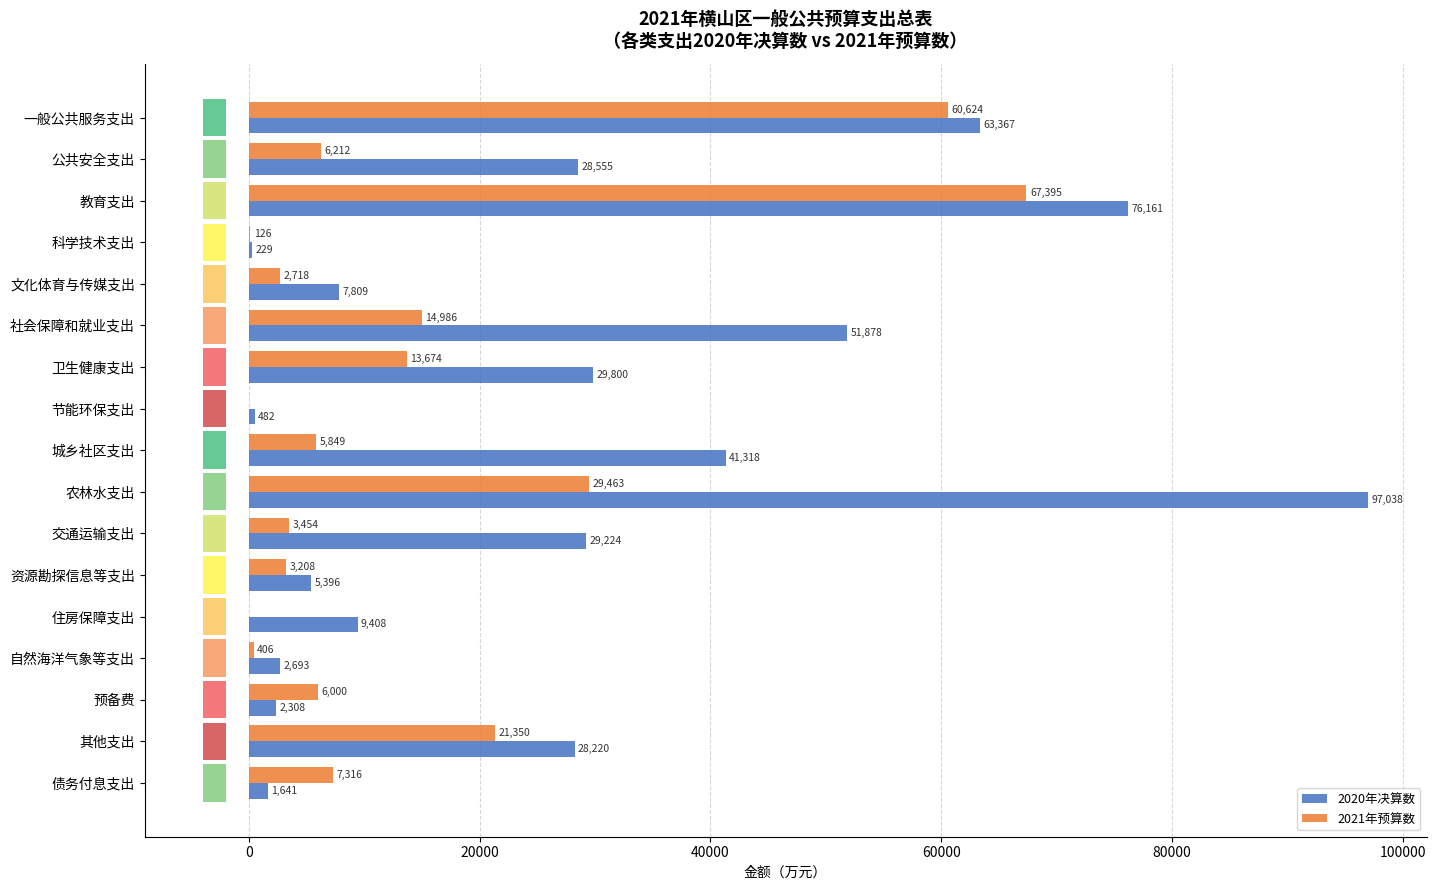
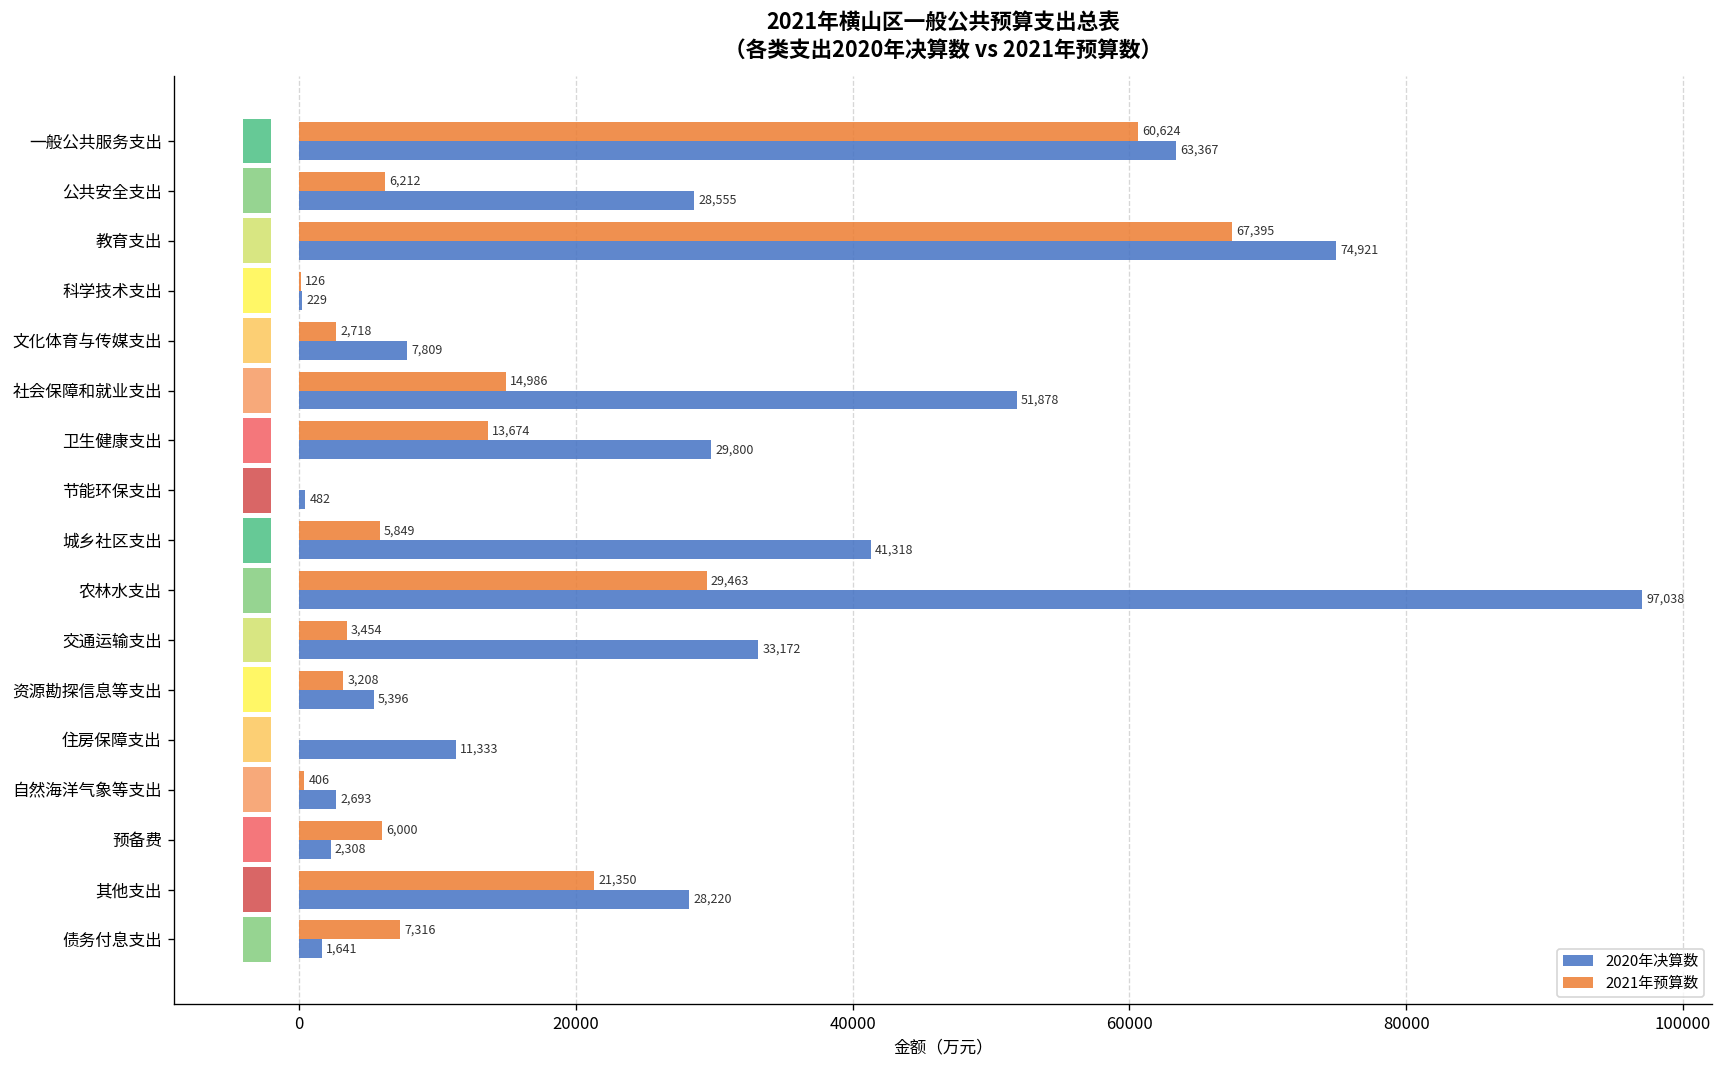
  {
    "2020年决算数": {
      "一般公共服务支出": "63,367",
      "公共安全支出": "28,555",
-     "教育支出": "76,161",
+     "教育支出": "74,921",
      "科学技术支出": "229",
      "文化体育与传媒支出": "7,809",
      "社会保障和就业支出": "51,878",
      "卫生健康支出": "29,800",
      "节能环保支出": "482",
      "城乡社区支出": "41,318",
      "农林水支出": "97,038",
-     "交通运输支出": "29,224",
+     "交通运输支出": "33,172",
      "资源勘探信息等支出": "5,396",
-     "住房保障支出": "9,408",
+     "住房保障支出": "11,333",
      "自然海洋气象等支出": "2,693",
      "预备费": "2,308",
      "其他支出": "28,220",
      "债务付息支出": "1,641"
    }
  }
